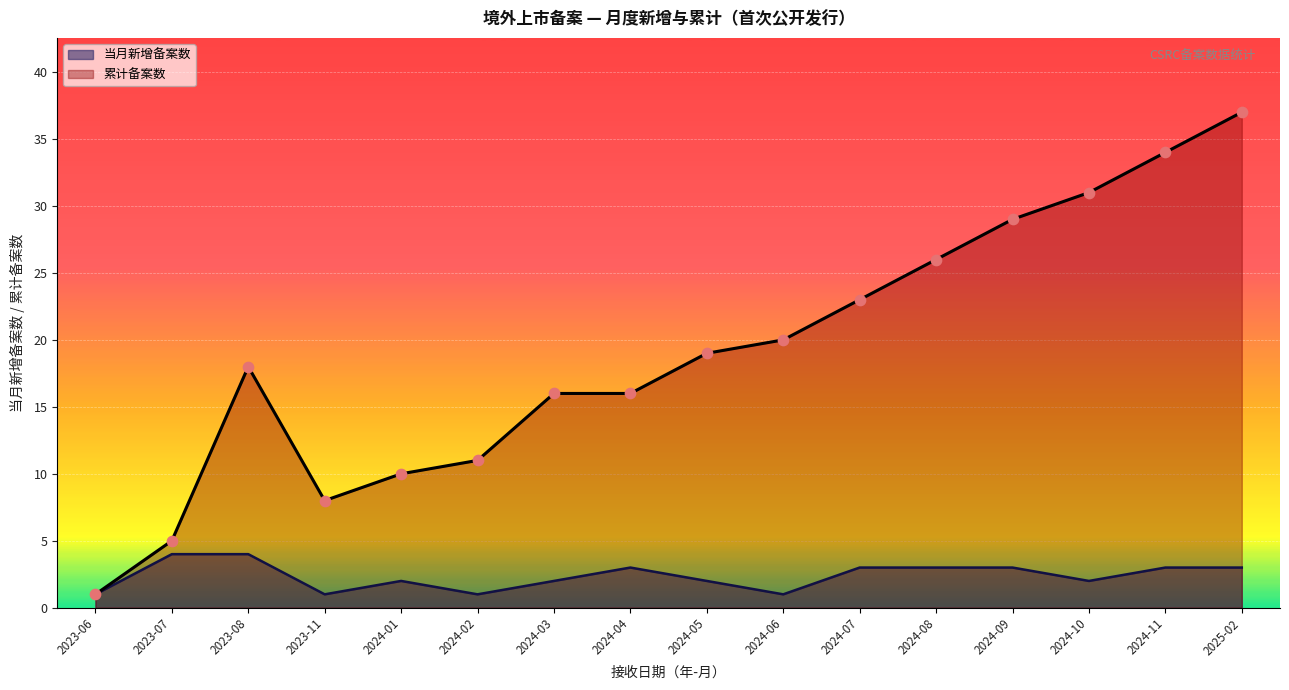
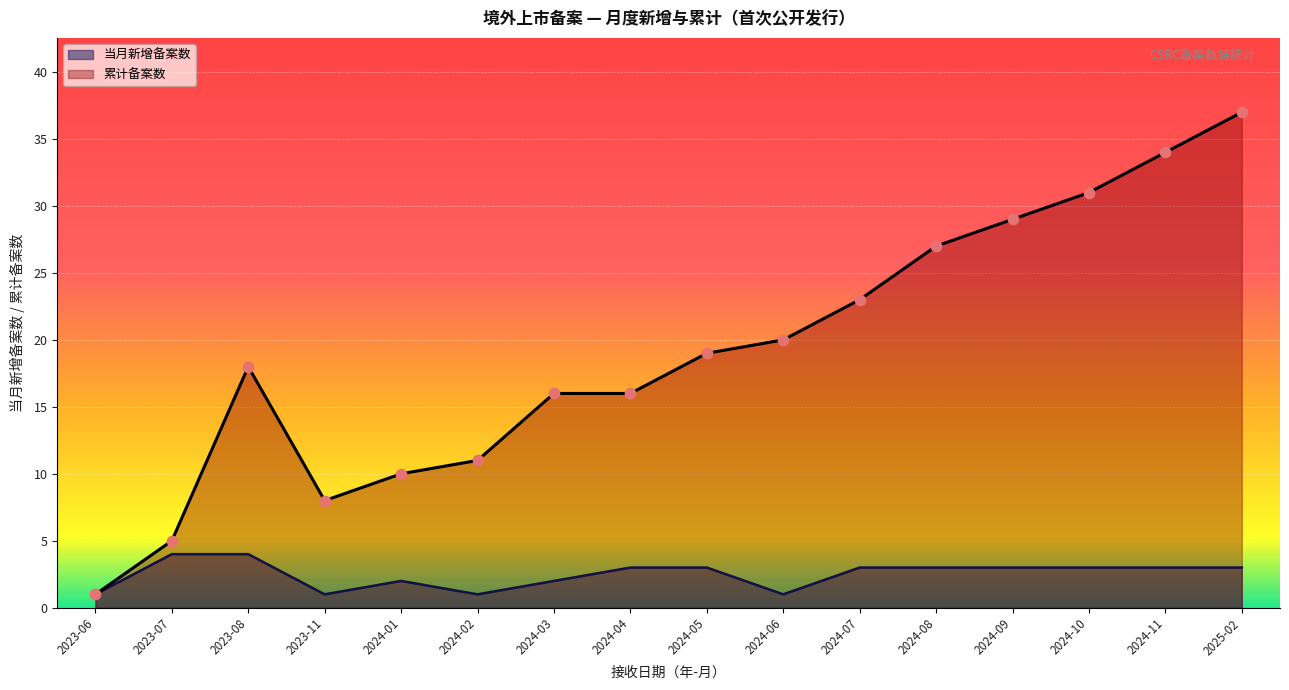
  {
    "当月新增备案数": {
      "2023-07": 4,
      "2023-08": 4,
      "2023-11": 1,
      "2024-01": 2,
      "2024-02": 1,
      "2024-03": 2,
      "2024-04": 3,
-     "2024-05": 2,
+     "2024-05": 3,
      "2024-06": 1,
      "2024-07": 3,
      "2024-08": 3,
      "2024-09": 3,
-     "2024-10": 2,
+     "2024-10": 3,
      "2024-11": 3,
      "2025-02": 3
    },
    "累计备案数": {
      "2023-07": 5,
      "2023-08": 18,
      "2023-11": 8,
      "2024-01": 10,
      "2024-02": 11,
      "2024-03": 16,
      "2024-04": 16,
      "2024-05": 19,
      "2024-06": 20,
      "2024-07": 23,
-     "2024-08": 26,
+     "2024-08": 27,
      "2024-09": 29,
      "2024-10": 31,
      "2024-11": 34,
      "2025-02": 37
    }
  }
